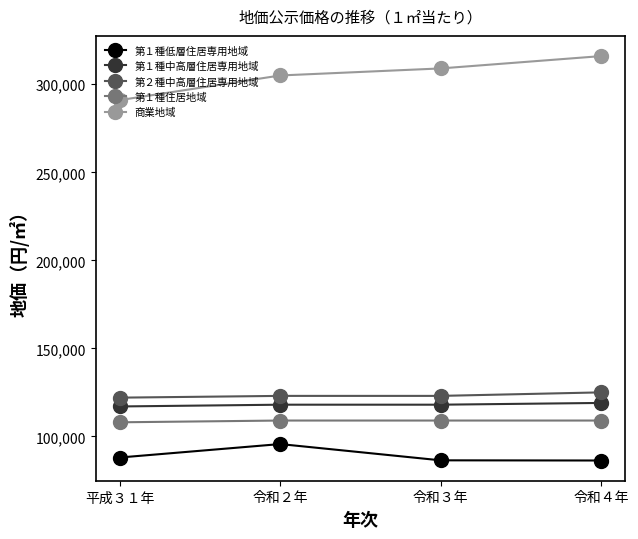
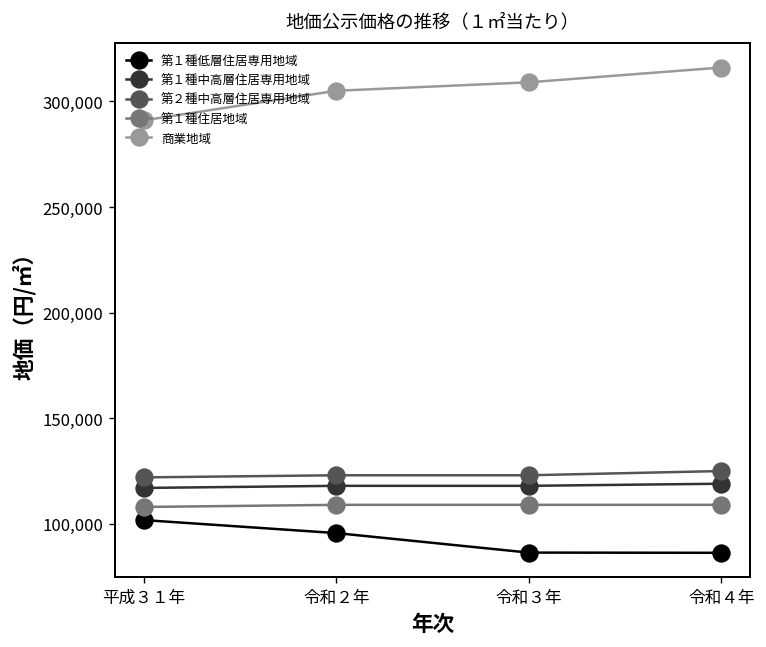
  {
    "第１種低層住居専用地域": {
-     "平成３１年": "88,000",
+     "平成３１年": "102,000",
      "令和２年": "96,000",
      "令和３年": "86,000",
      "令和４年": "86,000"
    }
  }
